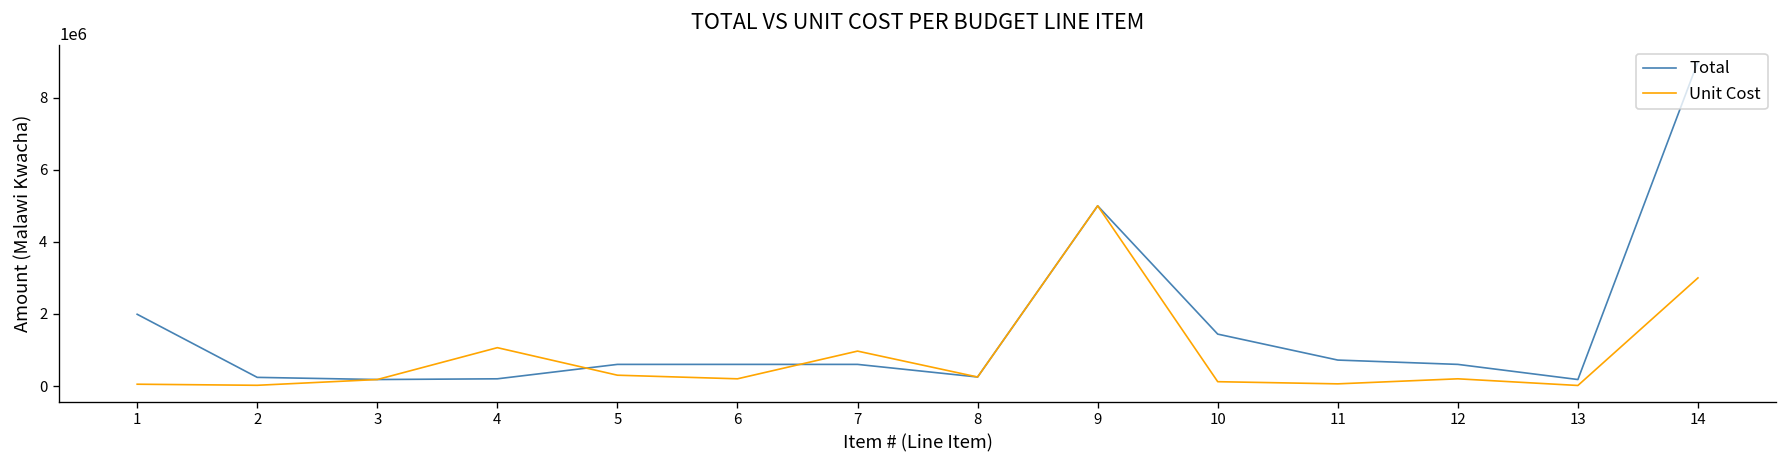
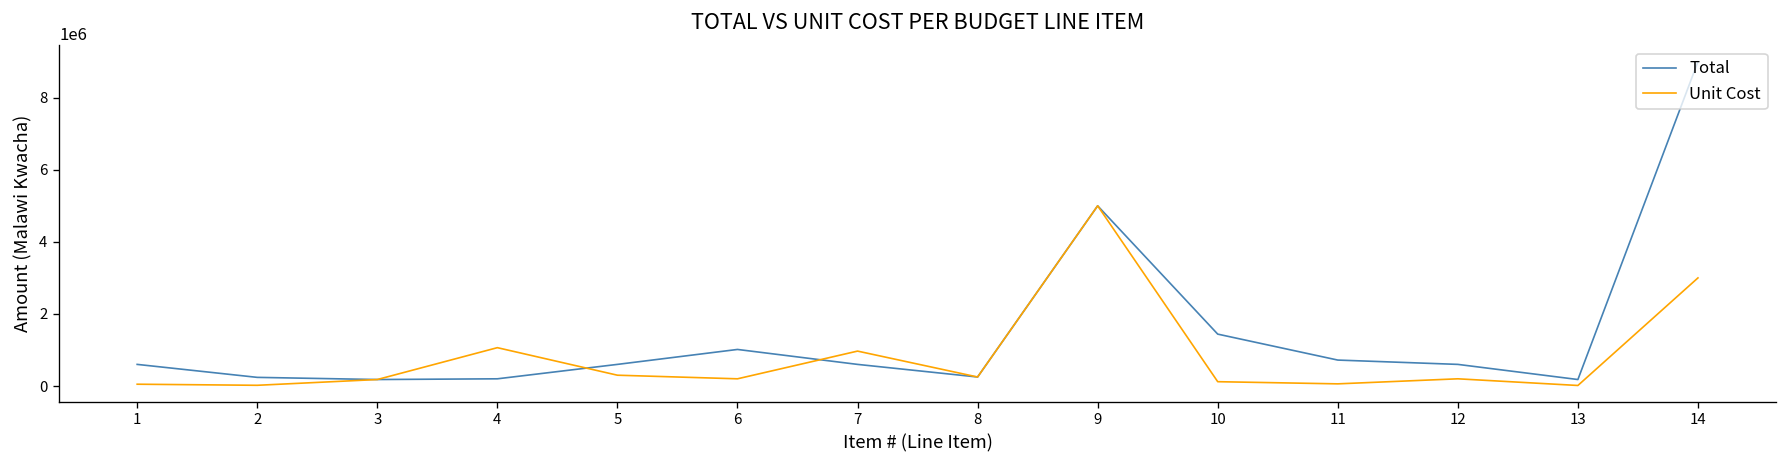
  {
    "Total": {
-     "1": 2000000,
+     "1": 600000,
      "2": 200000,
      "4": 200000,
      "5": 600000,
-     "6": 600000,
+     "6": 1000000,
      "7": 600000,
      "10": 1400000,
      "11": 700000,
      "12": 600000,
      "13": 200000
    },
    "Unit Cost": {
      "1": 100000,
      "2": 0,
      "4": 1100000,
      "5": 300000,
      "6": 200000,
      "7": 1000000,
      "10": 100000,
      "11": 100000,
      "12": 200000,
      "13": 0,
      "14": 3000000
    }
  }
